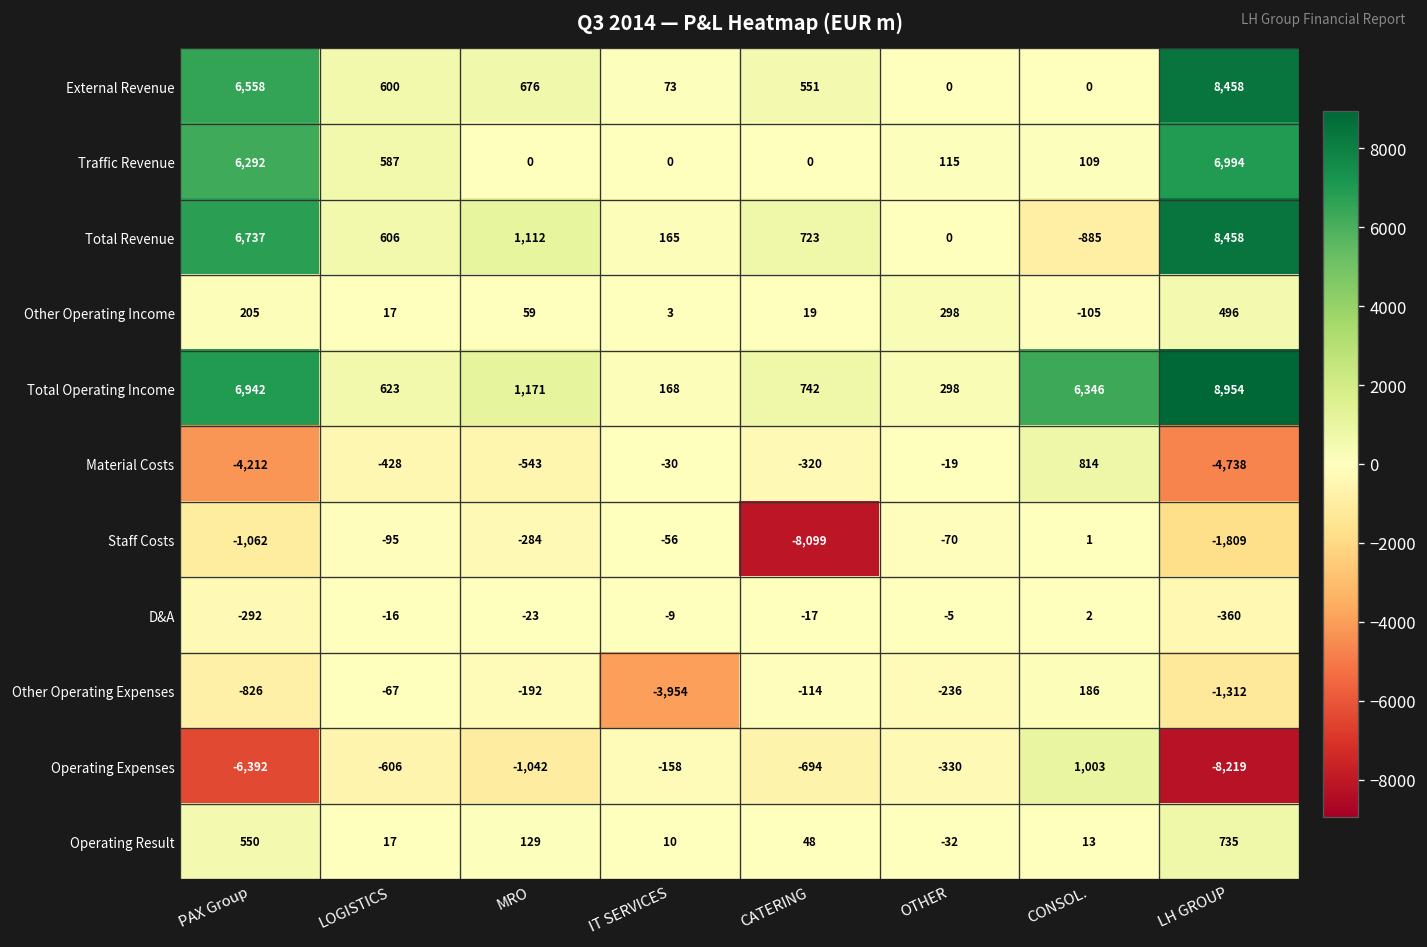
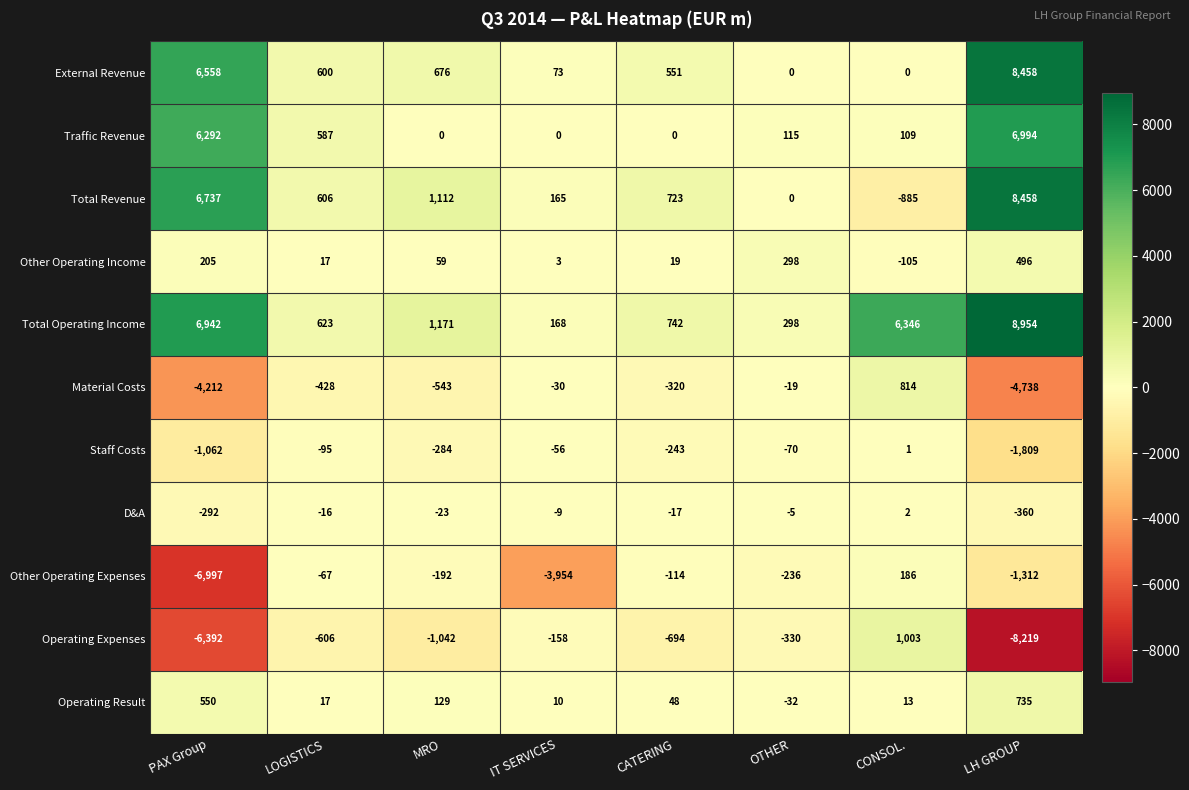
  {
    "External Revenue": {
      "PAX Group": "6,558",
      "LOGISTICS": "600",
      "MRO": "676",
      "IT SERVICES": "73",
      "CATERING": "551",
      "OTHER": "0",
      "CONSOL.": "0",
      "LH GROUP": "8,458"
    },
    "Traffic Revenue": {
      "PAX Group": "6,292",
      "LOGISTICS": "587",
      "MRO": "0",
      "IT SERVICES": "0",
      "CATERING": "0",
      "OTHER": "115",
      "CONSOL.": "109",
      "LH GROUP": "6,994"
    },
    "Total Revenue": {
      "PAX Group": "6,737",
      "LOGISTICS": "606",
      "MRO": "1,112",
      "IT SERVICES": "165",
      "CATERING": "723",
      "OTHER": "0",
      "CONSOL.": "-885",
      "LH GROUP": "8,458"
    },
    "Other Operating Income": {
      "PAX Group": "205",
      "LOGISTICS": "17",
      "MRO": "59",
      "IT SERVICES": "3",
      "CATERING": "19",
      "OTHER": "298",
      "CONSOL.": "-105",
      "LH GROUP": "496"
    },
    "Total Operating Income": {
      "PAX Group": "6,942",
      "LOGISTICS": "623",
      "MRO": "1,171",
      "IT SERVICES": "168",
      "CATERING": "742",
      "OTHER": "298",
      "CONSOL.": "6,346",
      "LH GROUP": "8,954"
    },
    "Material Costs": {
      "PAX Group": "-4,212",
      "LOGISTICS": "-428",
      "MRO": "-543",
      "IT SERVICES": "-30",
      "CATERING": "-320",
      "OTHER": "-19",
      "CONSOL.": "814",
      "LH GROUP": "-4,738"
    },
    "Staff Costs": {
      "PAX Group": "-1,062",
      "LOGISTICS": "-95",
      "MRO": "-284",
      "IT SERVICES": "-56",
-     "CATERING": "-8,099",
+     "CATERING": "-243",
      "OTHER": "-70",
      "CONSOL.": "1",
      "LH GROUP": "-1,809"
    },
    "D&A": {
      "PAX Group": "-292",
      "LOGISTICS": "-16",
      "MRO": "-23",
      "IT SERVICES": "-9",
      "CATERING": "-17",
      "OTHER": "-5",
      "CONSOL.": "2",
      "LH GROUP": "-360"
    },
    "Other Operating Expenses": {
-     "PAX Group": "-826",
+     "PAX Group": "-6,997",
      "LOGISTICS": "-67",
      "MRO": "-192",
      "IT SERVICES": "-3,954",
      "CATERING": "-114",
      "OTHER": "-236",
      "CONSOL.": "186",
      "LH GROUP": "-1,312"
    },
    "Operating Expenses": {
      "PAX Group": "-6,392",
      "LOGISTICS": "-606",
      "MRO": "-1,042",
      "IT SERVICES": "-158",
      "CATERING": "-694",
      "OTHER": "-330",
      "CONSOL.": "1,003",
      "LH GROUP": "-8,219"
    },
    "Operating Result": {
      "PAX Group": "550",
      "LOGISTICS": "17",
      "MRO": "129",
      "IT SERVICES": "10",
      "CATERING": "48",
      "OTHER": "-32",
      "CONSOL.": "13",
      "LH GROUP": "735"
    }
  }
